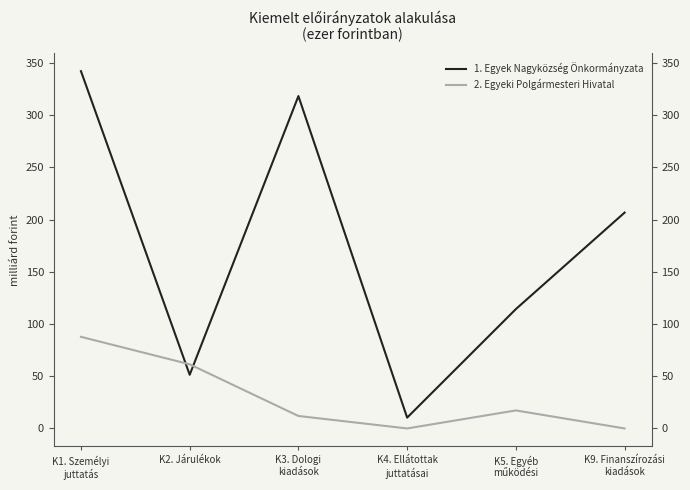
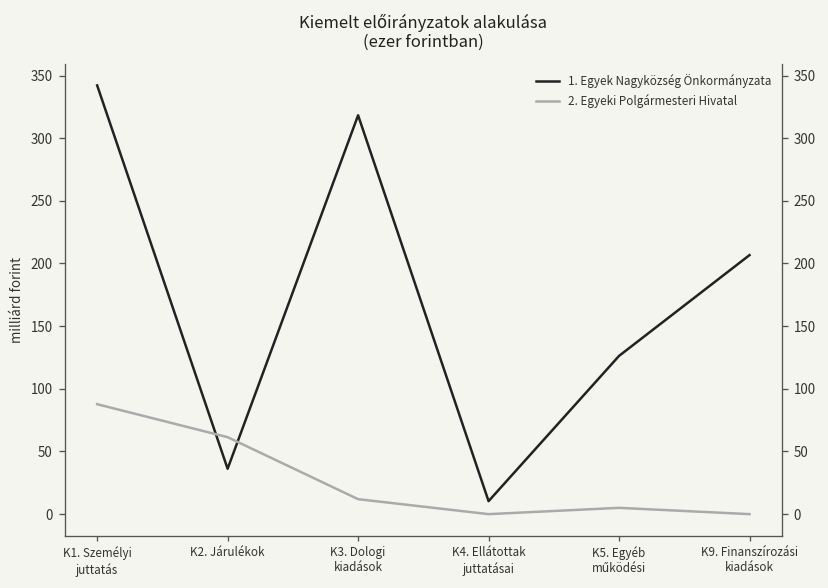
  {
    "1. Egyek Nagyközség Önkormányzata": {
      "K1. Személyi juttatás": 342,
-     "K2. Járulékok": 51,
+     "K2. Járulékok": 36,
      "K3. Dologi kiadások": 318,
      "K4. Ellátottak juttatásai": 10,
-     "K5. Egyéb működési": 114,
+     "K5. Egyéb működési": 126,
      "K9. Finanszírozási kiadások": 207
    },
    "2. Egyeki Polgármesteri Hivatal": {
      "K1. Személyi juttatás": 88,
      "K2. Járulékok": 61,
      "K3. Dologi kiadások": 12,
      "K4. Ellátottak juttatásai": 0,
-     "K5. Egyéb működési": 17,
+     "K5. Egyéb működési": 5,
      "K9. Finanszírozási kiadások": 0
    }
  }
